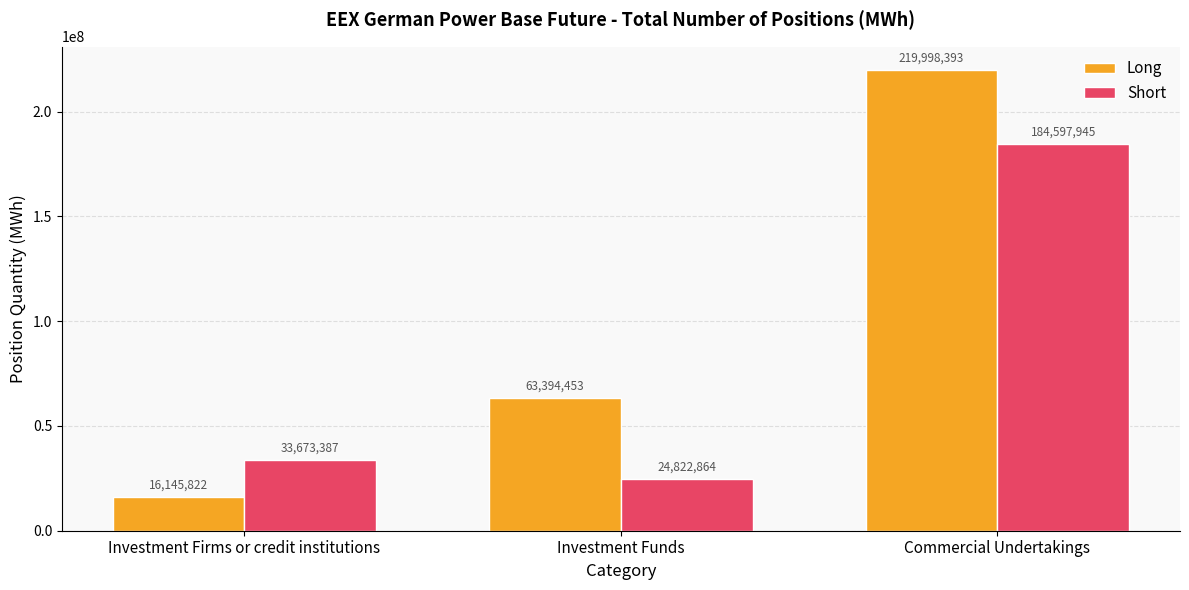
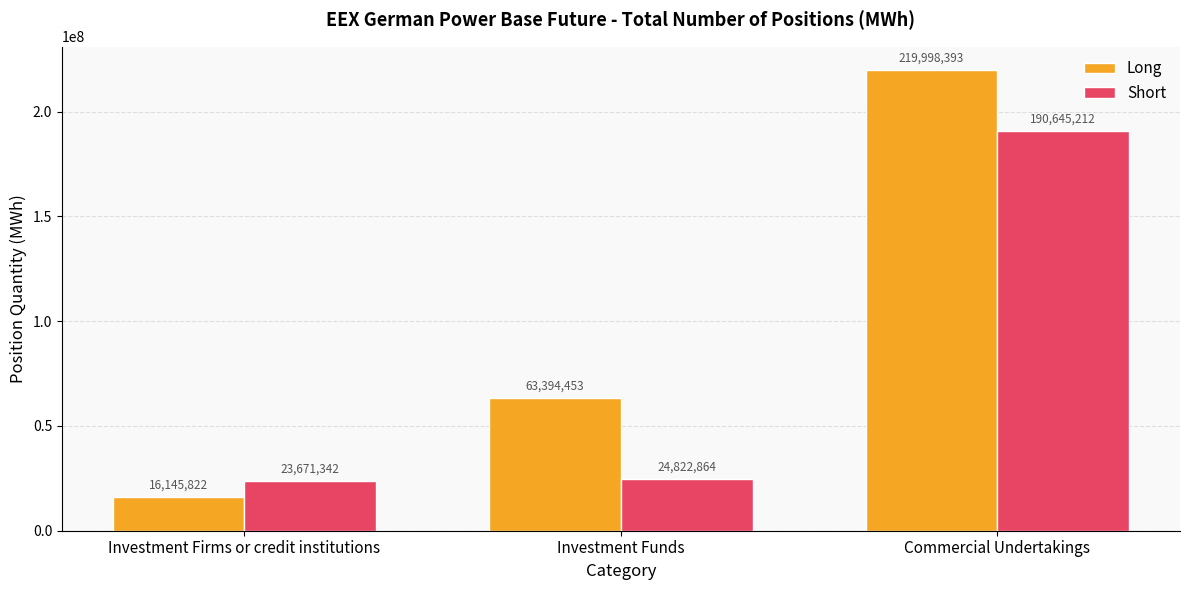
  {
    "Long": {
      "Investment Firms or credit institutions": "16,145,822",
      "Investment Funds": "63,394,453",
      "Commercial Undertakings": "219,998,393"
    },
    "Short": {
-     "Investment Firms or credit institutions": "33,673,387",
+     "Investment Firms or credit institutions": "23,671,342",
      "Investment Funds": "24,822,864",
-     "Commercial Undertakings": "184,597,945"
+     "Commercial Undertakings": "190,645,212"
    }
  }
